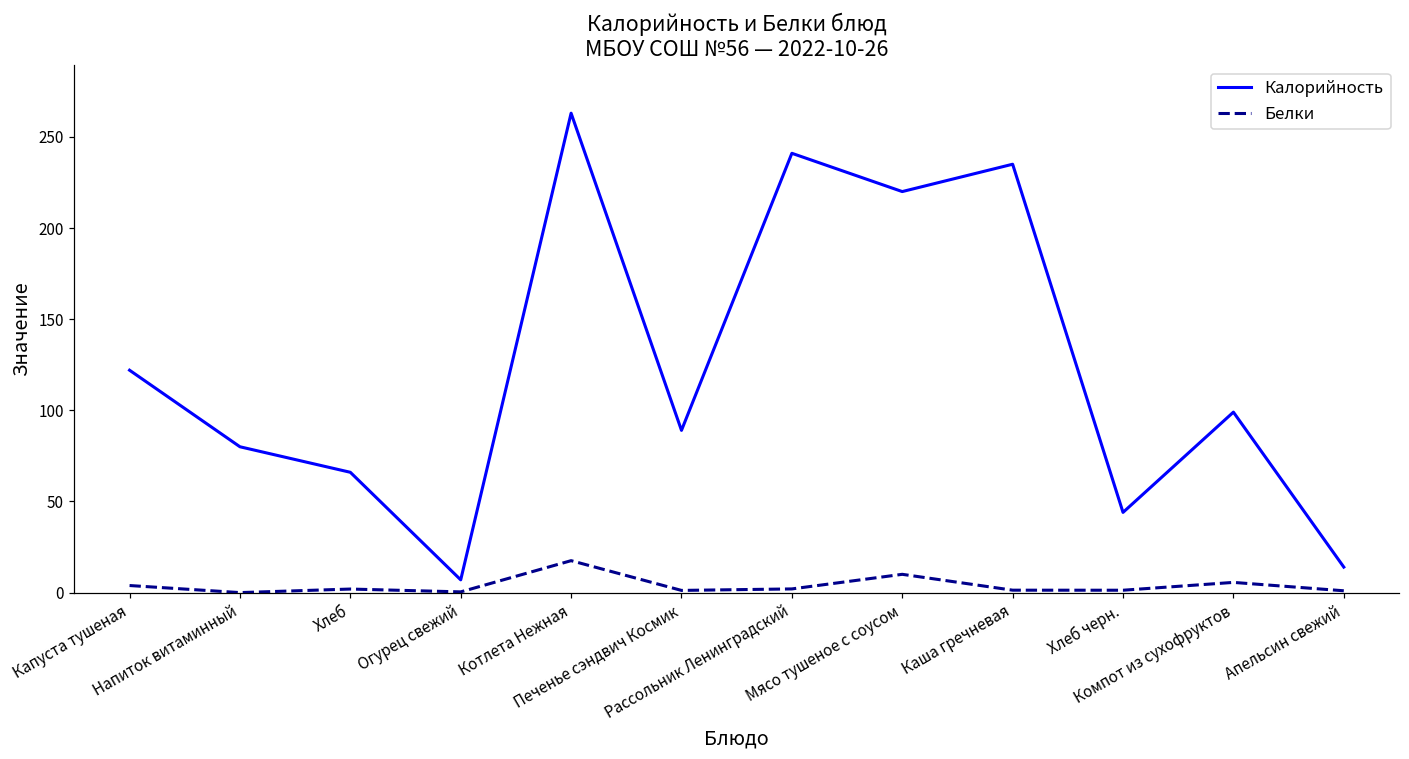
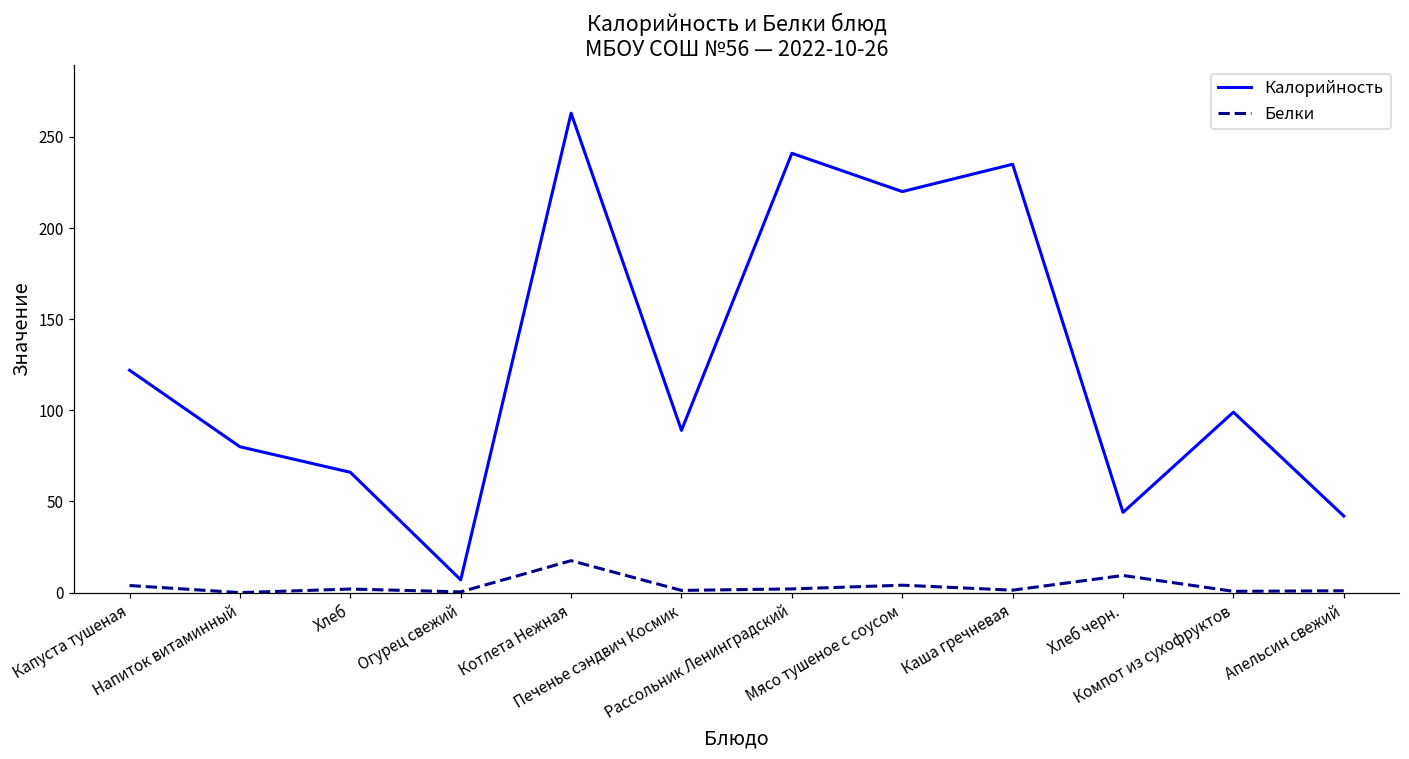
  {
    "Калорийность": {
      "Капуста тушеная": 122,
      "Напиток витаминный": 80,
      "Хлеб": 66,
      "Огурец свежий": 7,
      "Котлета Нежная": 263,
      "Печенье сэндвич Космик": 89,
      "Рассольник Ленинградский": 241,
      "Мясо тушеное с соусом": 220,
      "Каша гречневая": 235,
      "Хлеб черн.": 44,
      "Компот из сухофруктов": 99,
-     "Апельсин свежий": 14
+     "Апельсин свежий": 42
    },
    "Белки": {
      "Капуста тушеная": 4,
      "Напиток витаминный": 0,
      "Хлеб": 2,
      "Огурец свежий": 0,
      "Котлета Нежная": 18,
      "Печенье сэндвич Космик": 1,
      "Рассольник Ленинградский": 2,
-     "Мясо тушеное с соусом": 10,
+     "Мясо тушеное с соусом": 4,
      "Каша гречневая": 1,
-     "Хлеб черн.": 1,
-     "Компот из сухофруктов": 6,
+     "Хлеб черн.": 9,
+     "Компот из сухофруктов": 1,
      "Апельсин свежий": 1
    }
  }
